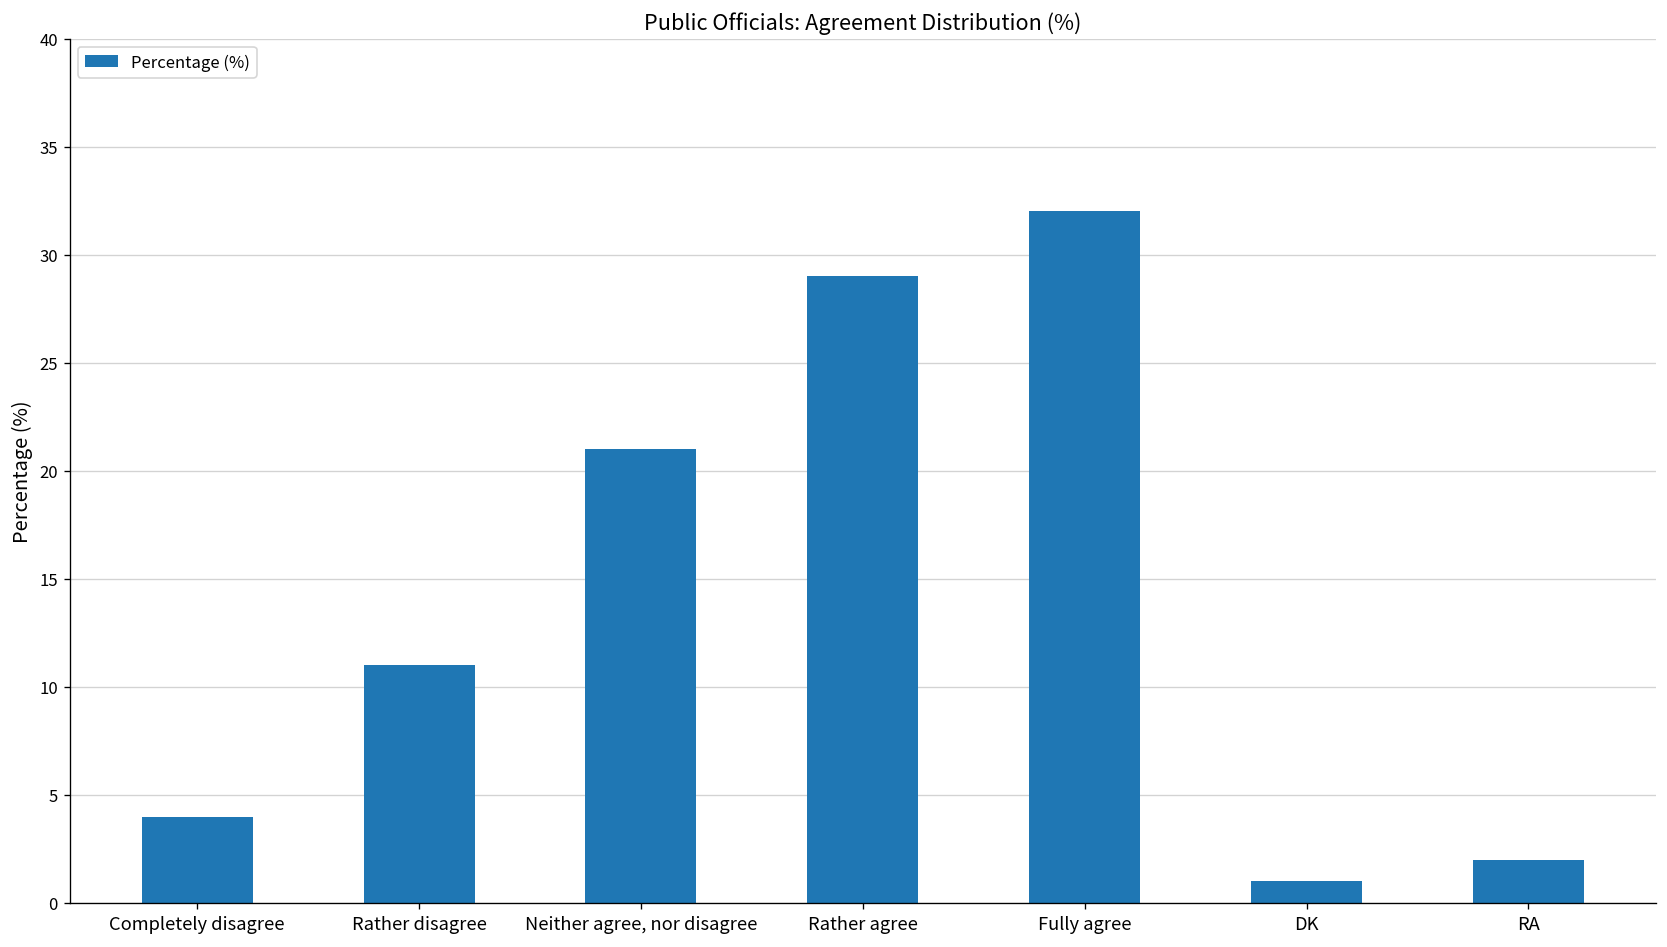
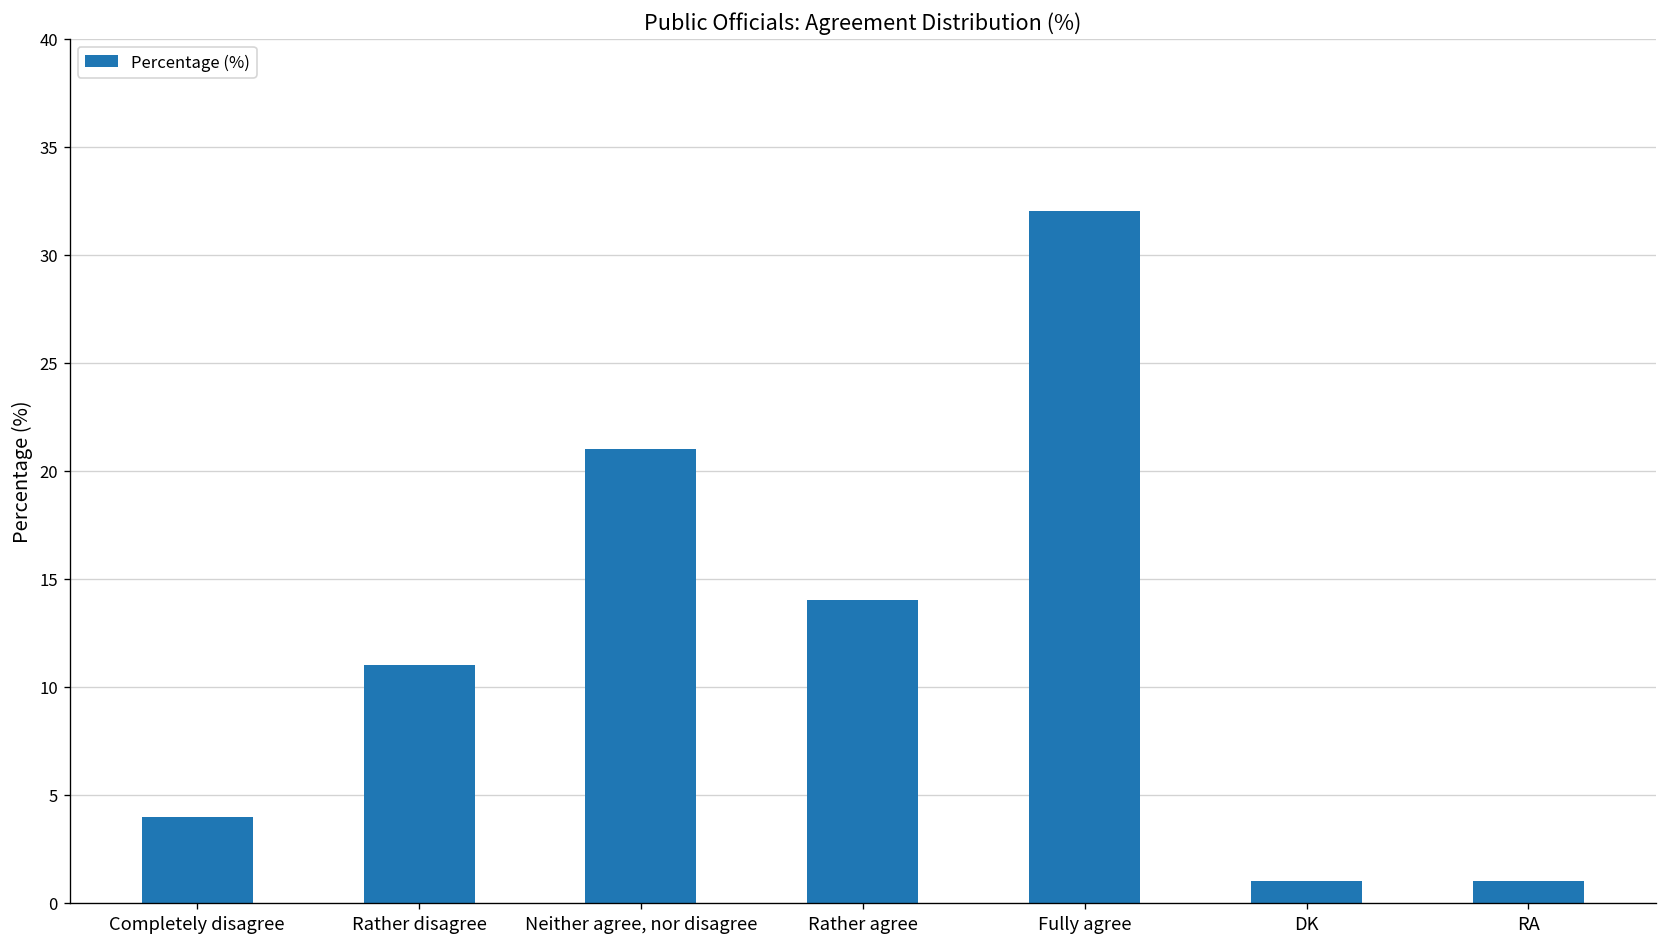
  {
    "Completely disagree": 4,
    "Rather disagree": 11,
    "Neither agree, nor disagree": 21,
-   "Rather agree": 29,
+   "Rather agree": 14,
    "Fully agree": 32,
    "DK": 1,
-   "RA": 2
+   "RA": 1
  }
